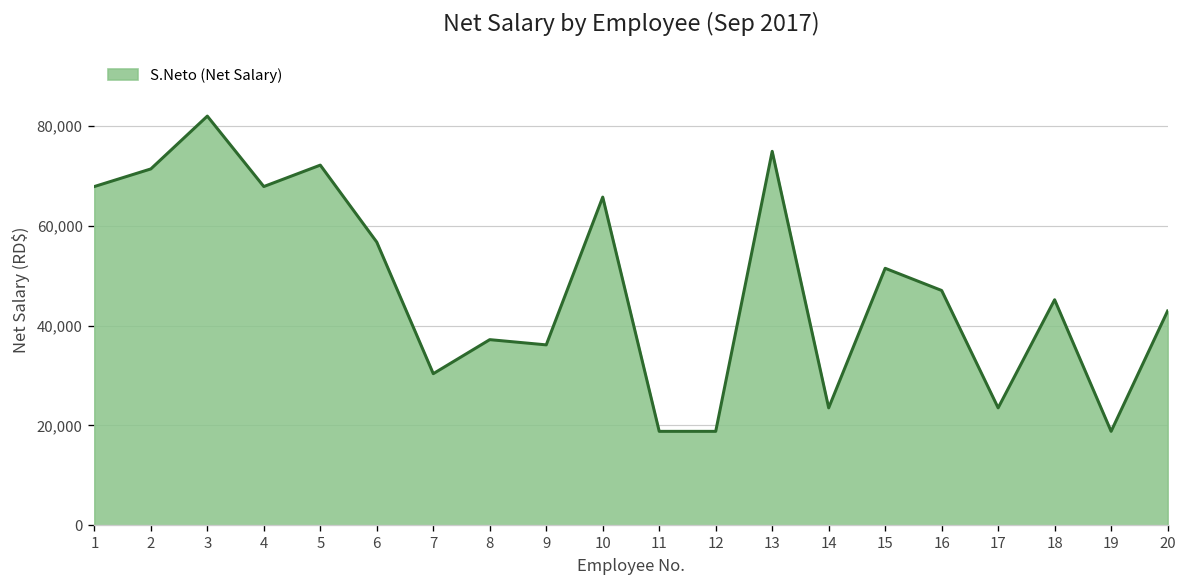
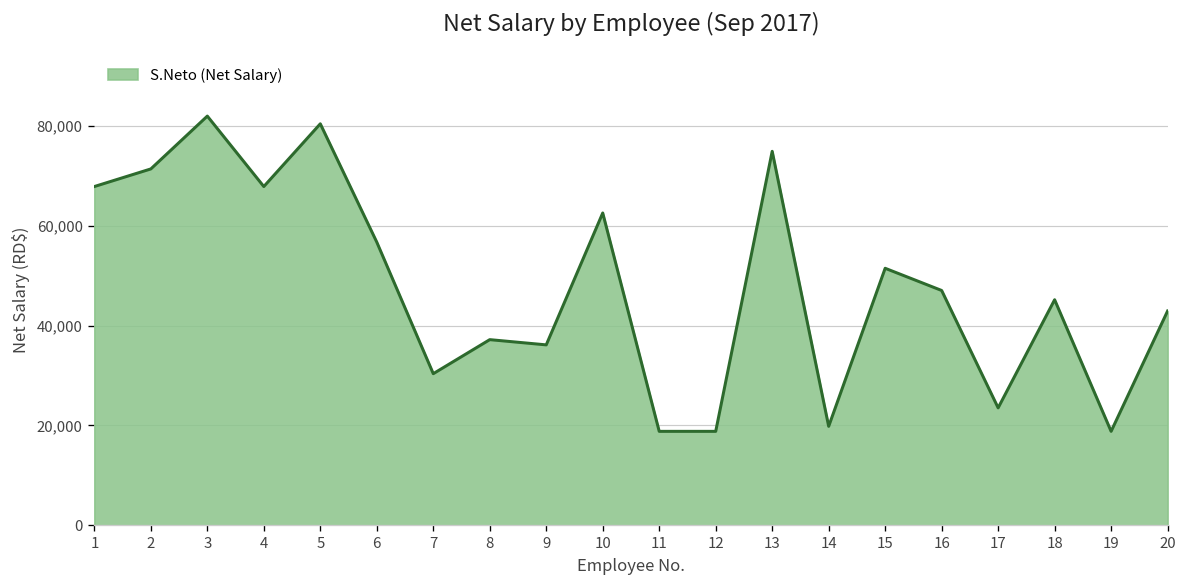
  {
    "1": "68,000",
    "2": "71,000",
    "3": "82,000",
    "4": "68,000",
-   "5": "72,000",
+   "5": "80,000",
    "6": "57,000",
    "7": "30,000",
    "8": "37,000",
    "9": "36,000",
-   "10": "66,000",
+   "10": "63,000",
    "11": "19,000",
    "12": "19,000",
    "13": "75,000",
-   "14": "24,000",
+   "14": "20,000",
    "15": "51,000",
    "16": "47,000",
    "17": "24,000",
    "18": "45,000",
    "19": "19,000",
    "20": "43,000"
  }
